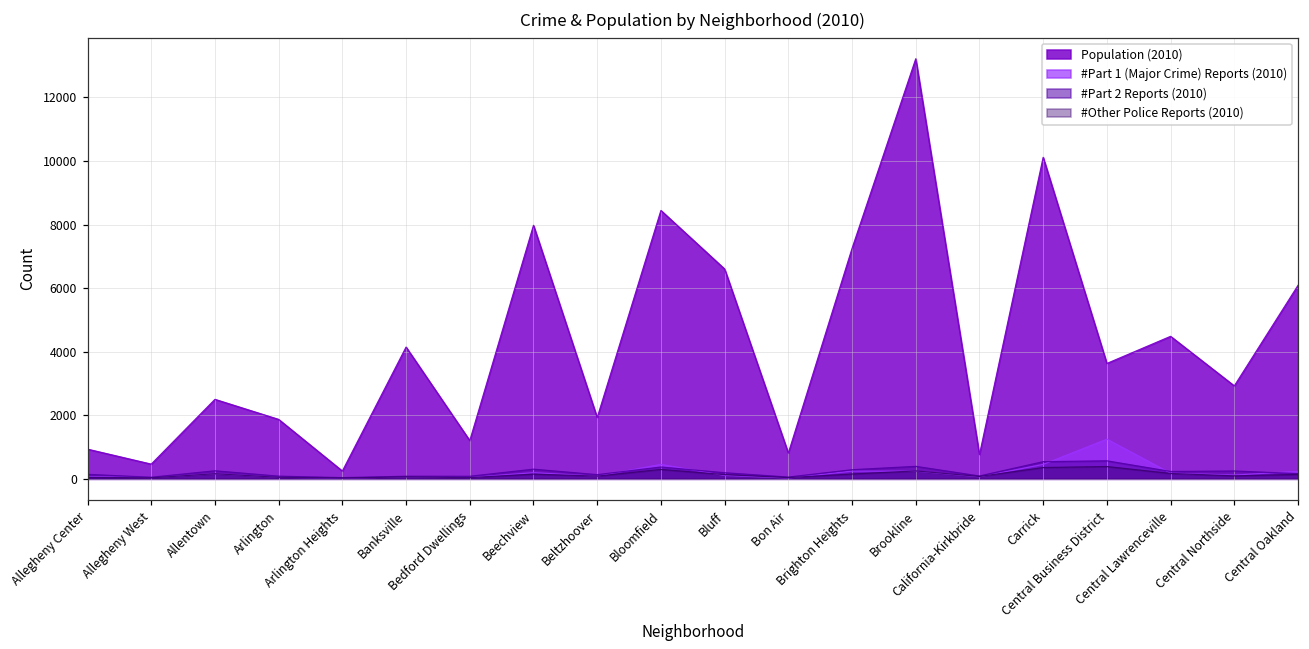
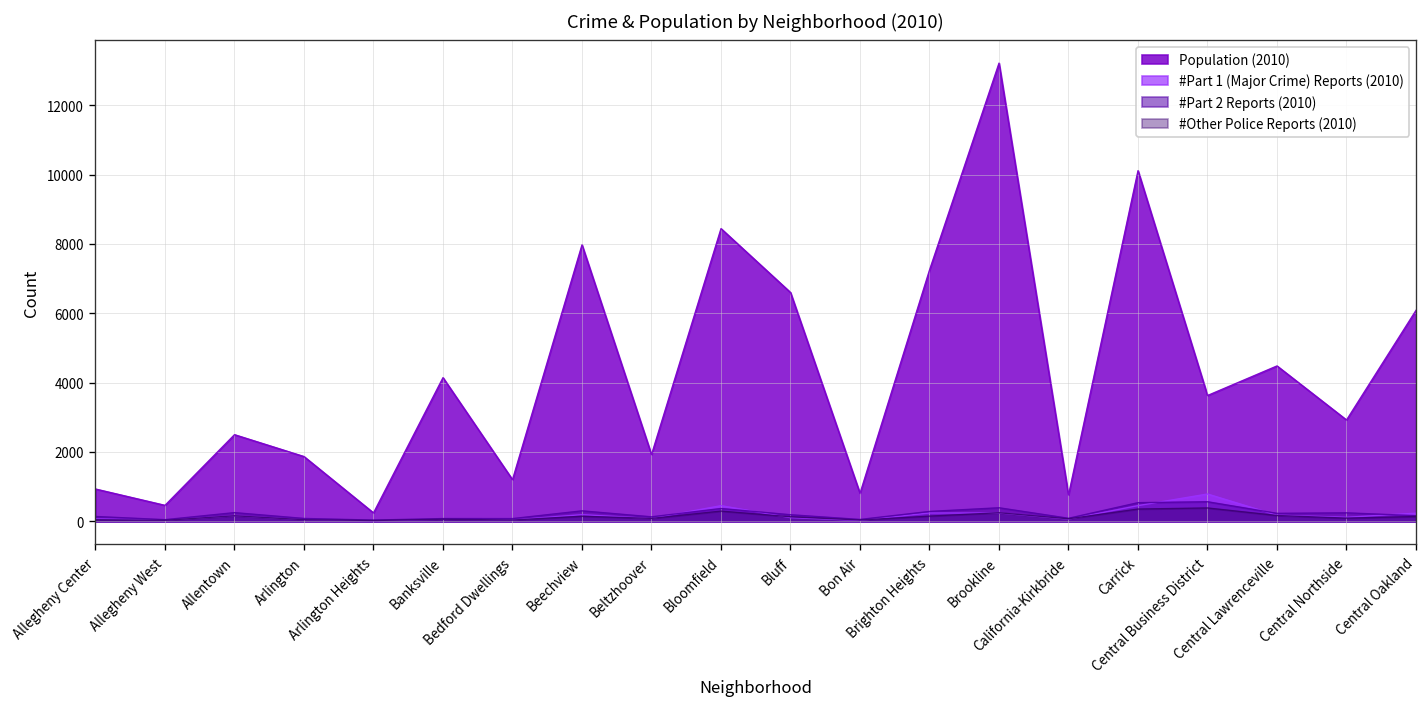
  {
    "#Part 1 (Major Crime) Reports (2010)": {
-     "Central Business District": 1200
+     "Central Business District": 800
    }
  }
